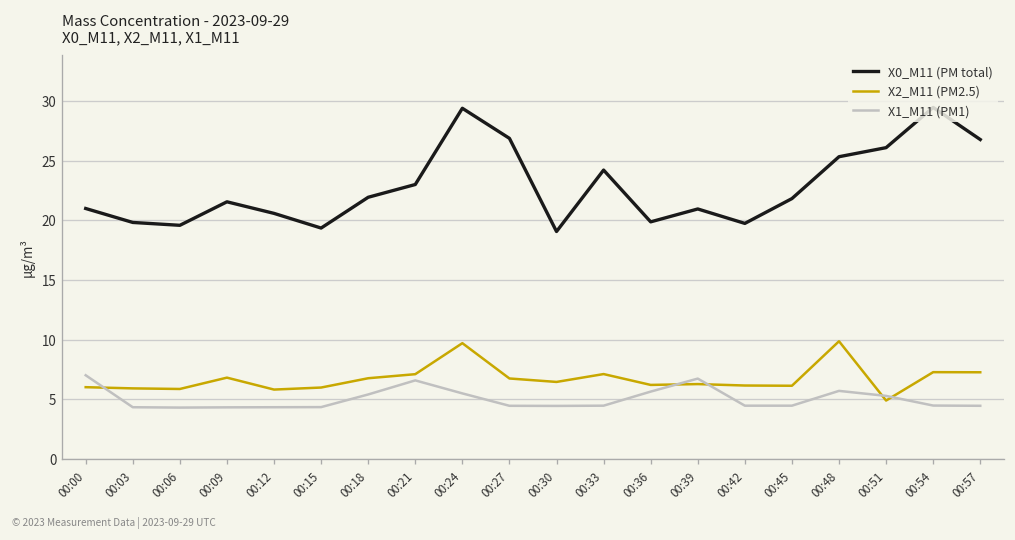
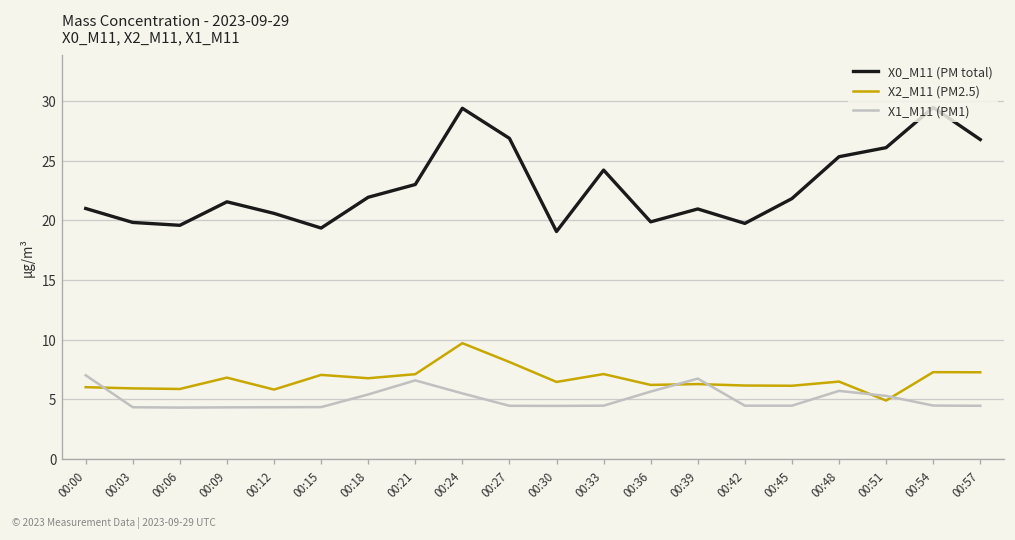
  {
    "X0_M11 (PM total)": {
      "00:00": 21,
      "00:03": 20,
      "00:06": 20,
      "00:09": 22,
      "00:12": 21,
      "00:15": 19,
      "00:18": 22,
      "00:21": 23,
      "00:24": 29,
      "00:27": 27,
      "00:30": 19,
      "00:33": 24,
      "00:36": 20,
      "00:39": 21,
      "00:42": 20,
      "00:45": 22,
      "00:48": 25,
      "00:51": 26,
      "00:57": 27
    },
    "X2_M11 (PM2.5)": {
      "00:00": 6,
      "00:03": 6,
      "00:06": 6,
      "00:09": 7,
      "00:12": 6,
-     "00:15": 6,
+     "00:15": 7,
      "00:18": 7,
      "00:21": 7,
      "00:24": 10,
-     "00:27": 7,
+     "00:27": 8,
      "00:30": 6,
      "00:33": 7,
      "00:36": 6,
      "00:39": 6,
      "00:42": 6,
      "00:45": 6,
-     "00:48": 10,
+     "00:48": 6,
      "00:51": 5,
      "00:54": 7,
      "00:57": 7
    },
    "X1_M11 (PM1)": {
      "00:00": 7,
      "00:03": 4,
      "00:06": 4,
      "00:09": 4,
      "00:12": 4,
      "00:15": 4,
      "00:18": 5,
      "00:21": 7,
      "00:24": 5,
      "00:27": 4,
      "00:30": 4,
      "00:33": 4,
      "00:36": 6,
      "00:39": 7,
      "00:42": 4,
      "00:45": 4,
      "00:48": 6,
      "00:51": 5,
      "00:54": 4,
      "00:57": 4
    }
  }
